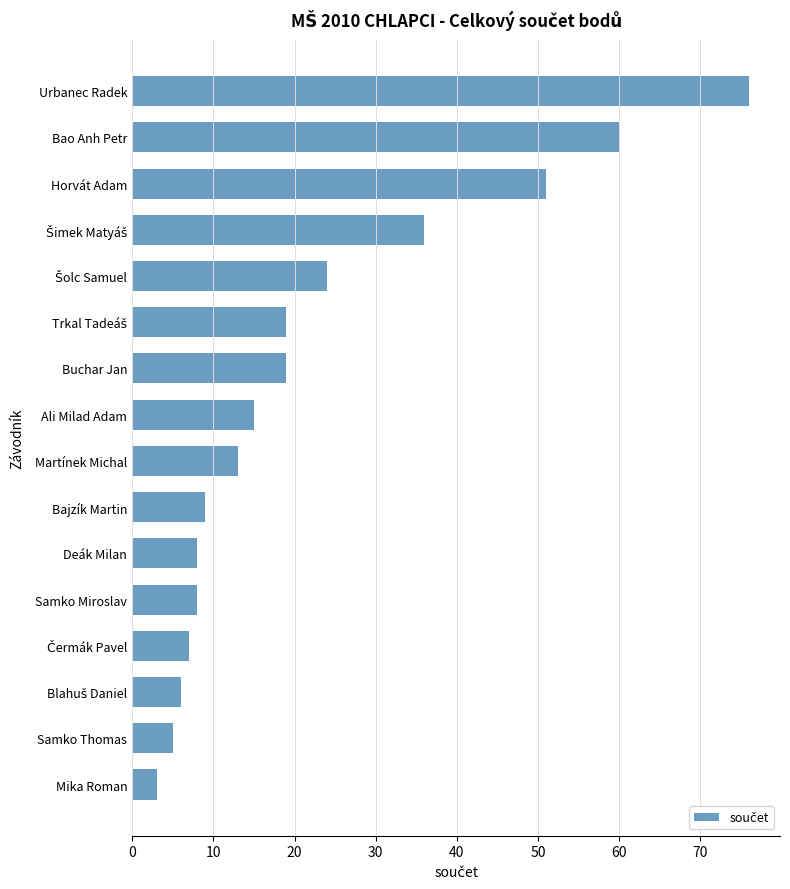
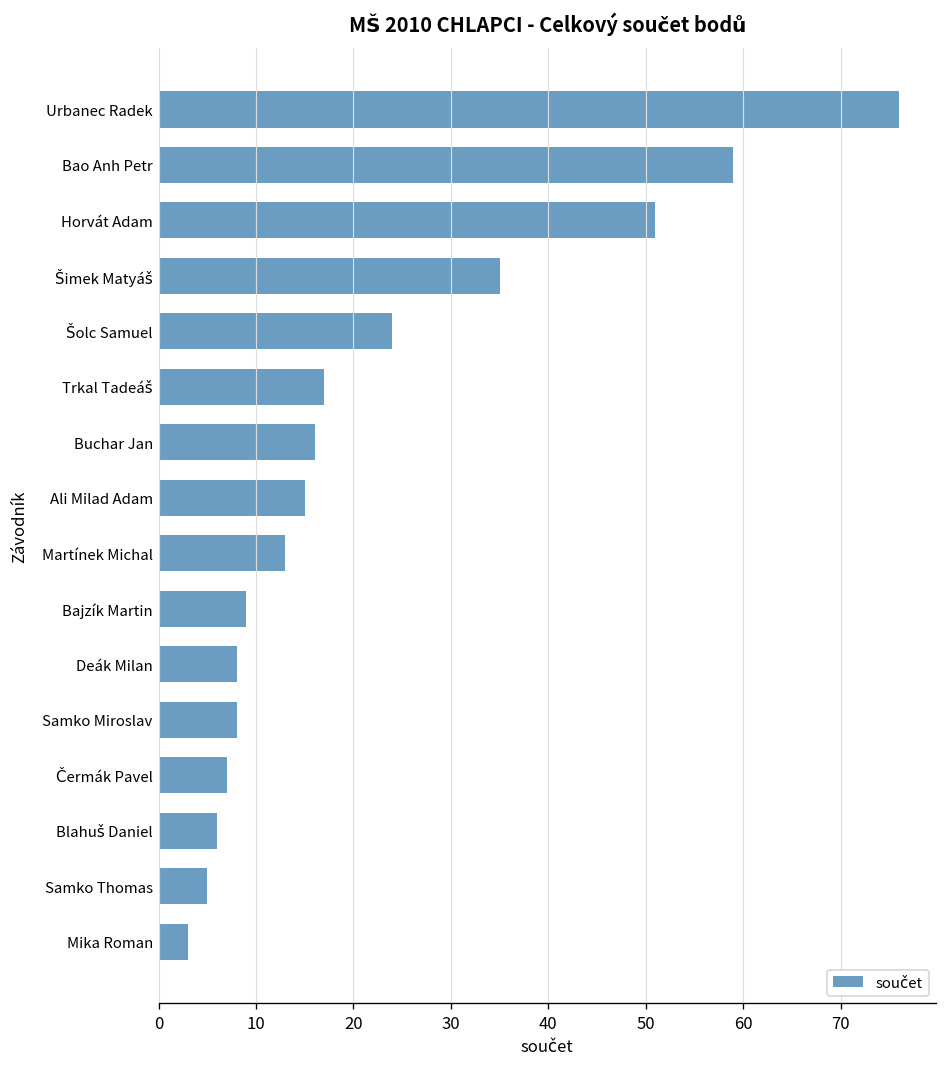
  {
    "Urbanec Radek": 76,
-   "Bao Anh Petr": 60,
+   "Bao Anh Petr": 59,
    "Horvát Adam": 51,
-   "Šimek Matyáš": 36,
+   "Šimek Matyáš": 35,
    "Šolc Samuel": 24,
-   "Trkal Tadeáš": 19,
-   "Buchar Jan": 19,
+   "Trkal Tadeáš": 17,
+   "Buchar Jan": 16,
    "Ali Milad Adam": 15,
    "Martínek Michal": 13,
    "Bajzík Martin": 9,
    "Deák Milan": 8,
    "Samko Miroslav": 8,
    "Čermák Pavel": 7,
    "Blahuš Daniel": 6,
    "Samko Thomas": 5,
    "Mika Roman": 3
  }
